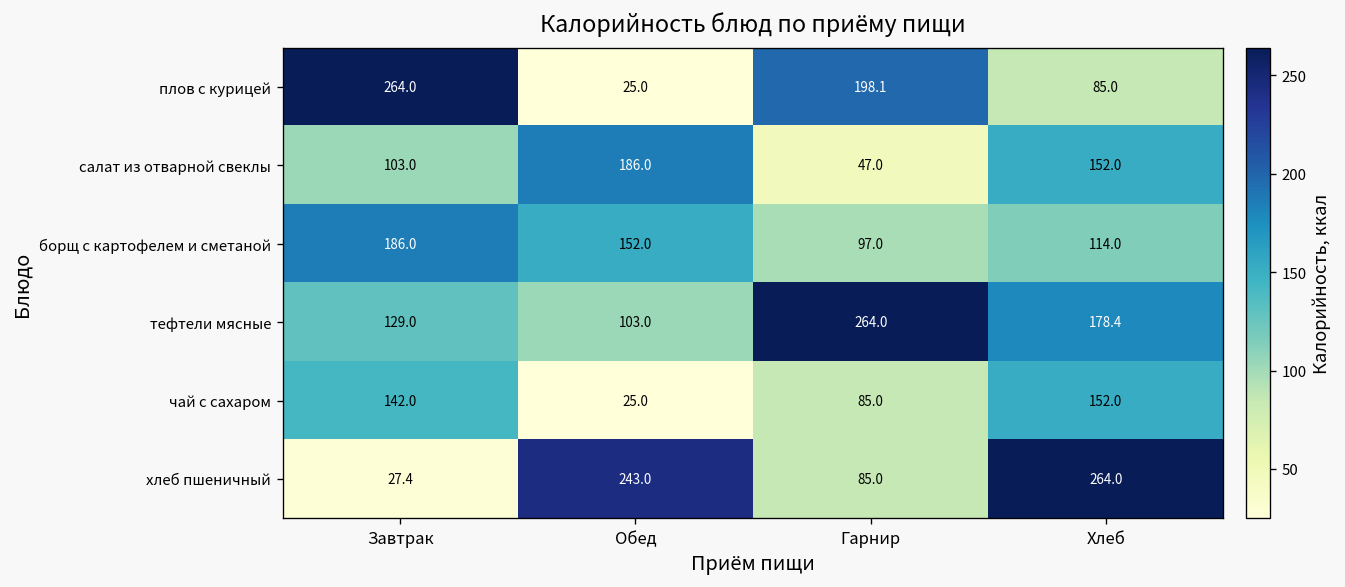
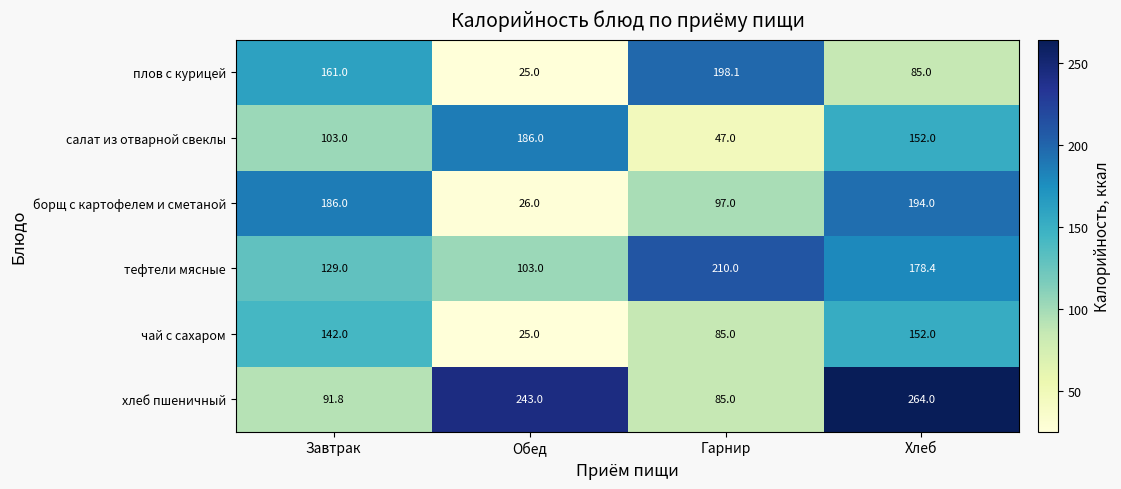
  {
    "плов с курицей": {
-     "Завтрак": 264.0,
+     "Завтрак": 161.0,
      "Обед": 25.0,
      "Гарнир": 198.1,
      "Хлеб": 85.0
    },
    "салат из отварной свеклы": {
      "Завтрак": 103.0,
      "Обед": 186.0,
      "Гарнир": 47.0,
      "Хлеб": 152.0
    },
    "борщ с картофелем и сметаной": {
      "Завтрак": 186.0,
-     "Обед": 152.0,
+     "Обед": 26.0,
      "Гарнир": 97.0,
-     "Хлеб": 114.0
+     "Хлеб": 194.0
    },
    "тефтели мясные": {
      "Завтрак": 129.0,
      "Обед": 103.0,
-     "Гарнир": 264.0,
+     "Гарнир": 210.0,
      "Хлеб": 178.4
    },
    "чай с сахаром": {
      "Завтрак": 142.0,
      "Обед": 25.0,
      "Гарнир": 85.0,
      "Хлеб": 152.0
    },
    "хлеб пшеничный": {
-     "Завтрак": 27.4,
+     "Завтрак": 91.8,
      "Обед": 243.0,
      "Гарнир": 85.0,
      "Хлеб": 264.0
    }
  }
